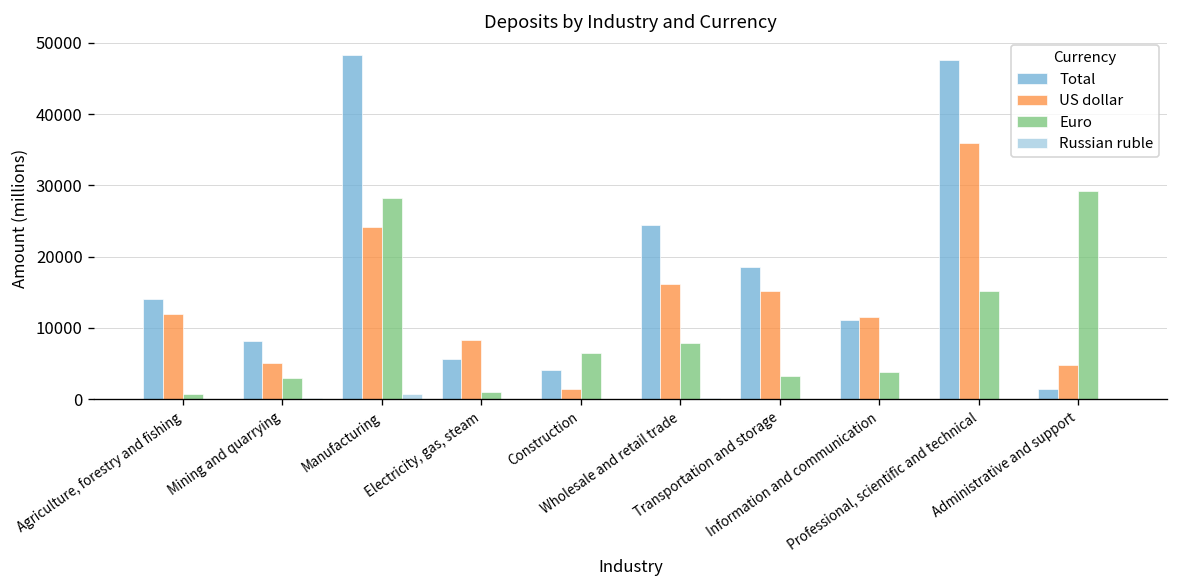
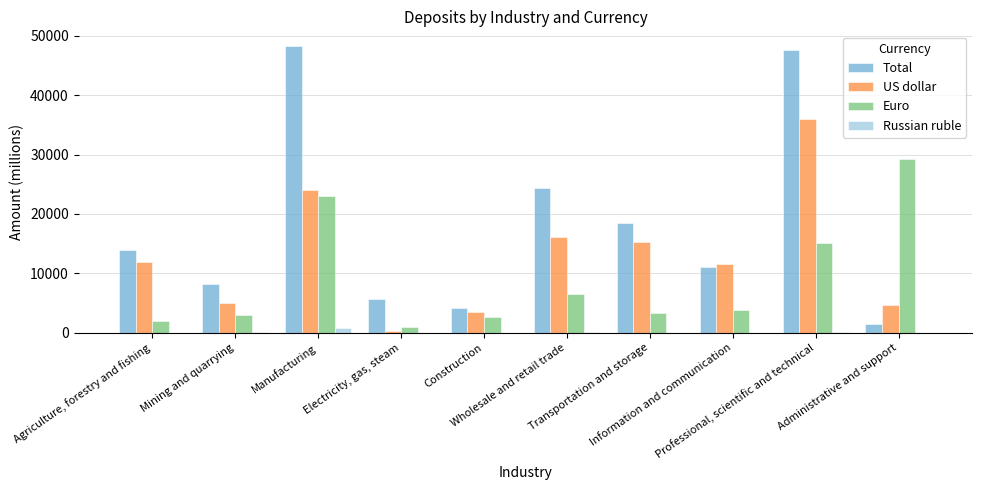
  {
    "US dollar": {
      "Agriculture, forestry and fishing": 12000,
      "Mining and quarrying": 5000,
      "Manufacturing": 24000,
-     "Electricity, gas, steam": 8000,
-     "Construction": 1000,
+     "Electricity, gas, steam": 0,
+     "Construction": 4000,
      "Wholesale and retail trade": 16000,
      "Transportation and storage": 15000,
      "Information and communication": 12000,
      "Professional, scientific and technical": 36000,
      "Administrative and support": 5000
    },
    "Euro": {
-     "Agriculture, forestry and fishing": 1000,
+     "Agriculture, forestry and fishing": 2000,
      "Mining and quarrying": 3000,
-     "Manufacturing": 28000,
+     "Manufacturing": 23000,
      "Electricity, gas, steam": 1000,
-     "Construction": 6000,
-     "Wholesale and retail trade": 8000,
+     "Construction": 3000,
+     "Wholesale and retail trade": 7000,
      "Transportation and storage": 3000,
      "Information and communication": 4000,
      "Professional, scientific and technical": 15000,
      "Administrative and support": 29000
    }
  }
